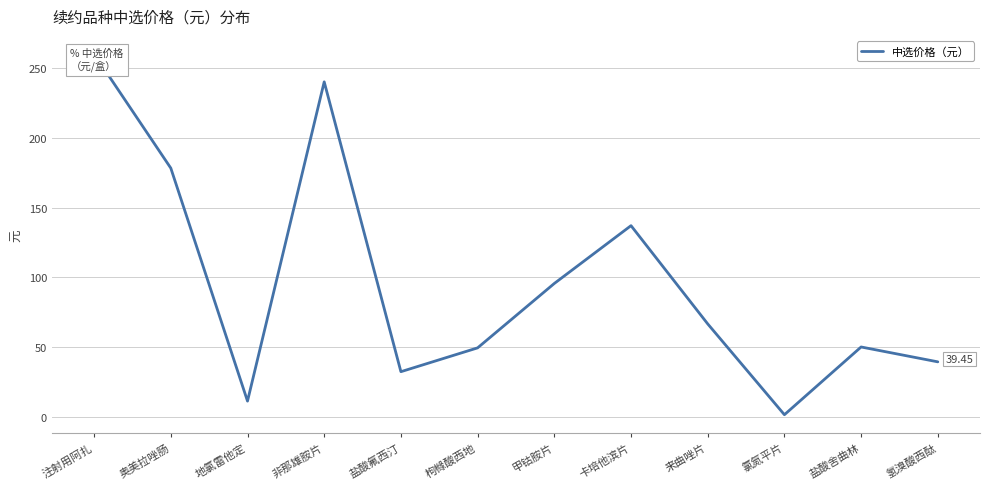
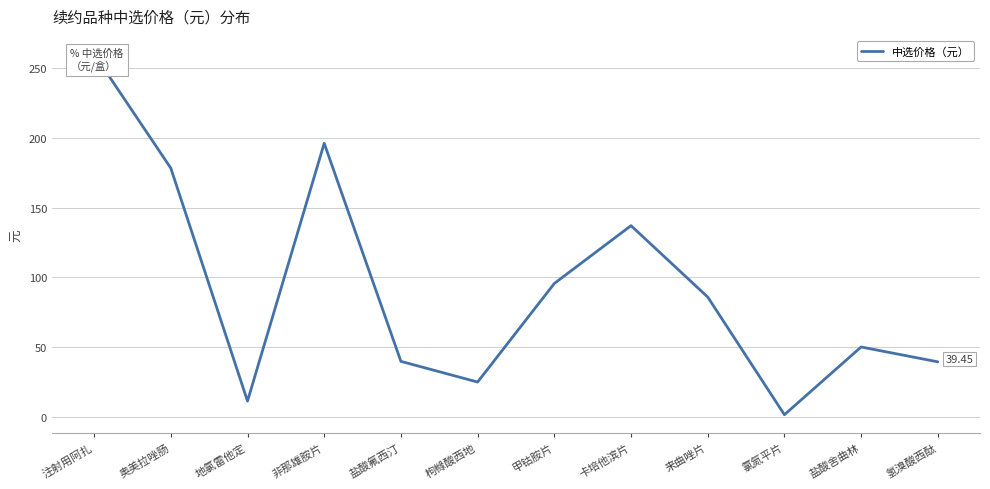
  {
    "奥美拉唑肠": 178,
    "地氯雷他定": 11,
-   "非那雄胺片": 240,
-   "盐酸氟西汀": 32,
-   "枸橼酸西地": 49,
+   "非那雄胺片": 196,
+   "盐酸氟西汀": 40,
+   "枸橼酸西地": 25,
    "甲钴胺片": 96,
    "卡培他滨片": 137,
-   "来曲唑片": 67,
+   "来曲唑片": 86,
    "氯氮平片": 2,
    "盐酸舍曲林": 50
  }
